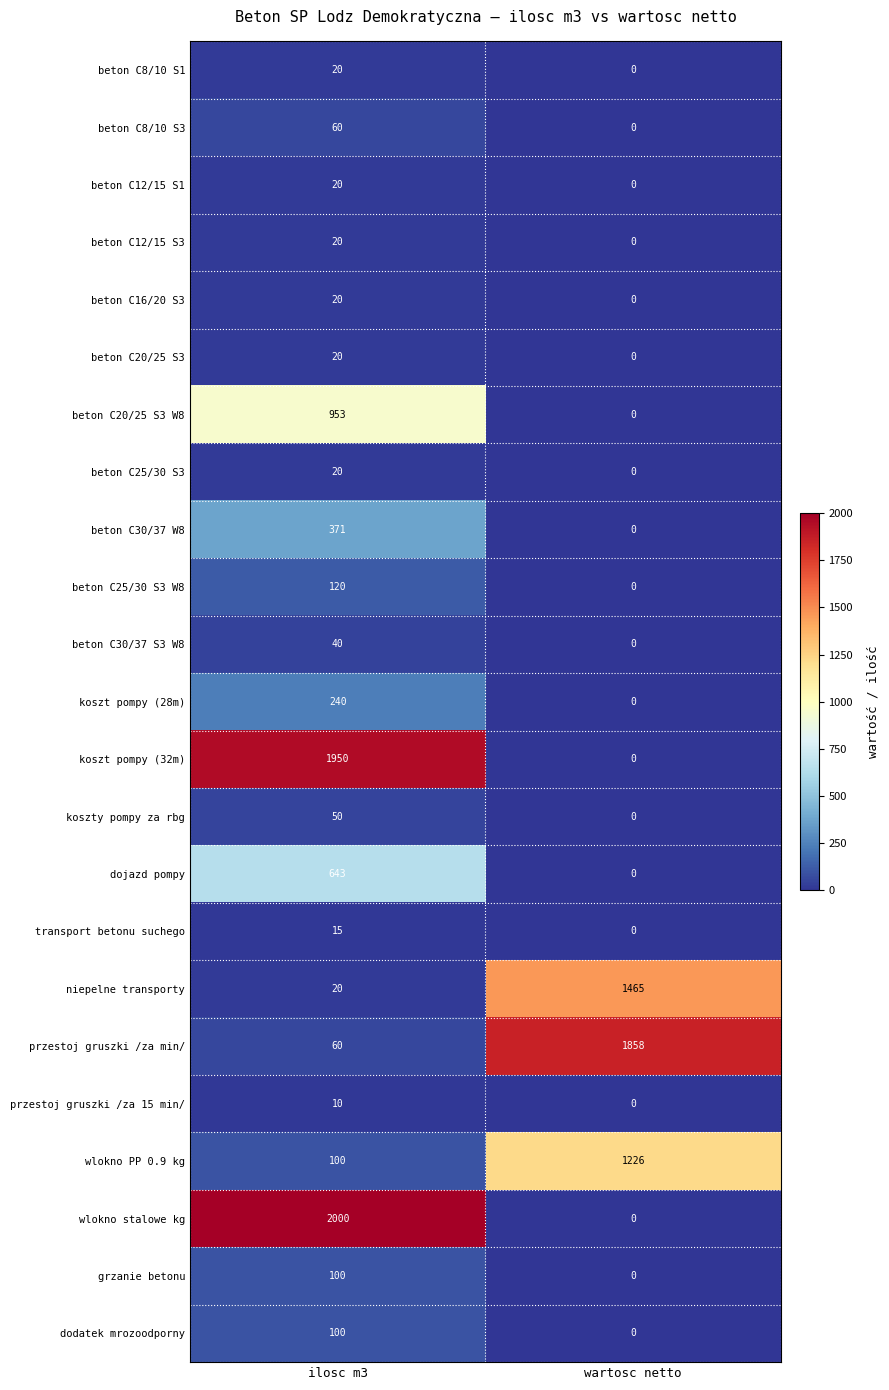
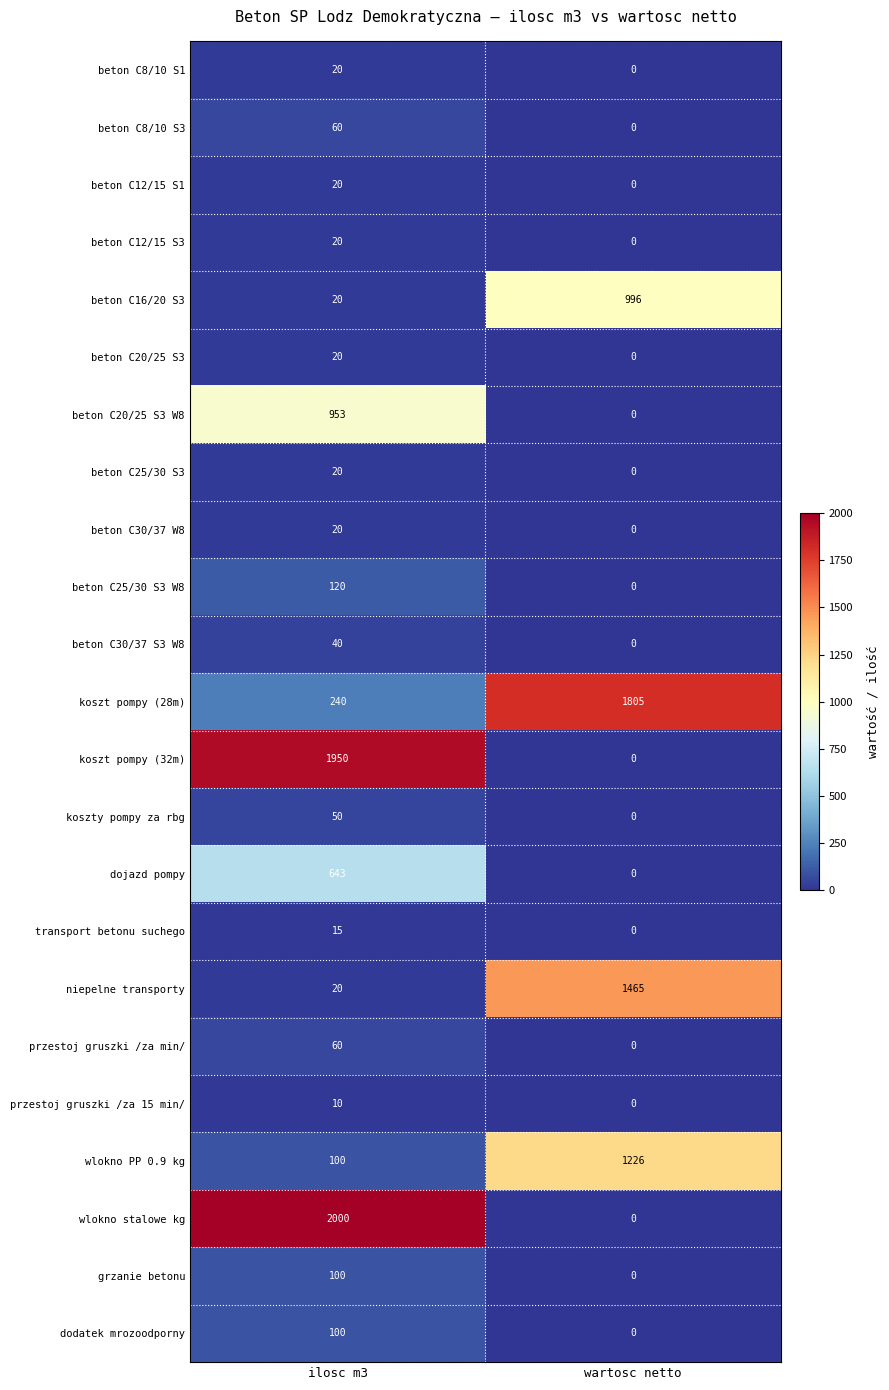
  {
    "beton C8/10 S1": {
      "ilosc m3": 20,
      "wartosc netto": 0
    },
    "beton C8/10 S3": {
      "ilosc m3": 60,
      "wartosc netto": 0
    },
    "beton C12/15 S1": {
      "ilosc m3": 20,
      "wartosc netto": 0
    },
    "beton C12/15 S3": {
      "ilosc m3": 20,
      "wartosc netto": 0
    },
    "beton C16/20 S3": {
      "ilosc m3": 20,
-     "wartosc netto": 0
+     "wartosc netto": 996
    },
    "beton C20/25 S3": {
      "ilosc m3": 20,
      "wartosc netto": 0
    },
    "beton C20/25 S3 W8": {
      "ilosc m3": 953,
      "wartosc netto": 0
    },
    "beton C25/30 S3": {
      "ilosc m3": 20,
      "wartosc netto": 0
    },
    "beton C30/37 W8": {
-     "ilosc m3": 371,
+     "ilosc m3": 20,
      "wartosc netto": 0
    },
    "beton C25/30 S3 W8": {
      "ilosc m3": 120,
      "wartosc netto": 0
    },
    "beton C30/37 S3 W8": {
      "ilosc m3": 40,
      "wartosc netto": 0
    },
    "koszt pompy (28m)": {
      "ilosc m3": 240,
-     "wartosc netto": 0
+     "wartosc netto": 1805
    },
    "koszt pompy (32m)": {
      "ilosc m3": 1950,
      "wartosc netto": 0
    },
    "koszty pompy za rbg": {
      "ilosc m3": 50,
      "wartosc netto": 0
    },
    "dojazd pompy": {
      "ilosc m3": 643,
      "wartosc netto": 0
    },
    "transport betonu suchego": {
      "ilosc m3": 15,
      "wartosc netto": 0
    },
    "niepelne transporty": {
      "ilosc m3": 20,
      "wartosc netto": 1465
    },
    "przestoj gruszki /za min/": {
      "ilosc m3": 60,
-     "wartosc netto": 1858
+     "wartosc netto": 0
    },
    "przestoj gruszki /za 15 min/": {
      "ilosc m3": 10,
      "wartosc netto": 0
    },
    "wlokno PP 0.9 kg": {
      "ilosc m3": 100,
      "wartosc netto": 1226
    },
    "wlokno stalowe kg": {
      "ilosc m3": 2000,
      "wartosc netto": 0
    },
    "grzanie betonu": {
      "ilosc m3": 100,
      "wartosc netto": 0
    },
    "dodatek mrozoodporny": {
      "ilosc m3": 100,
      "wartosc netto": 0
    }
  }
